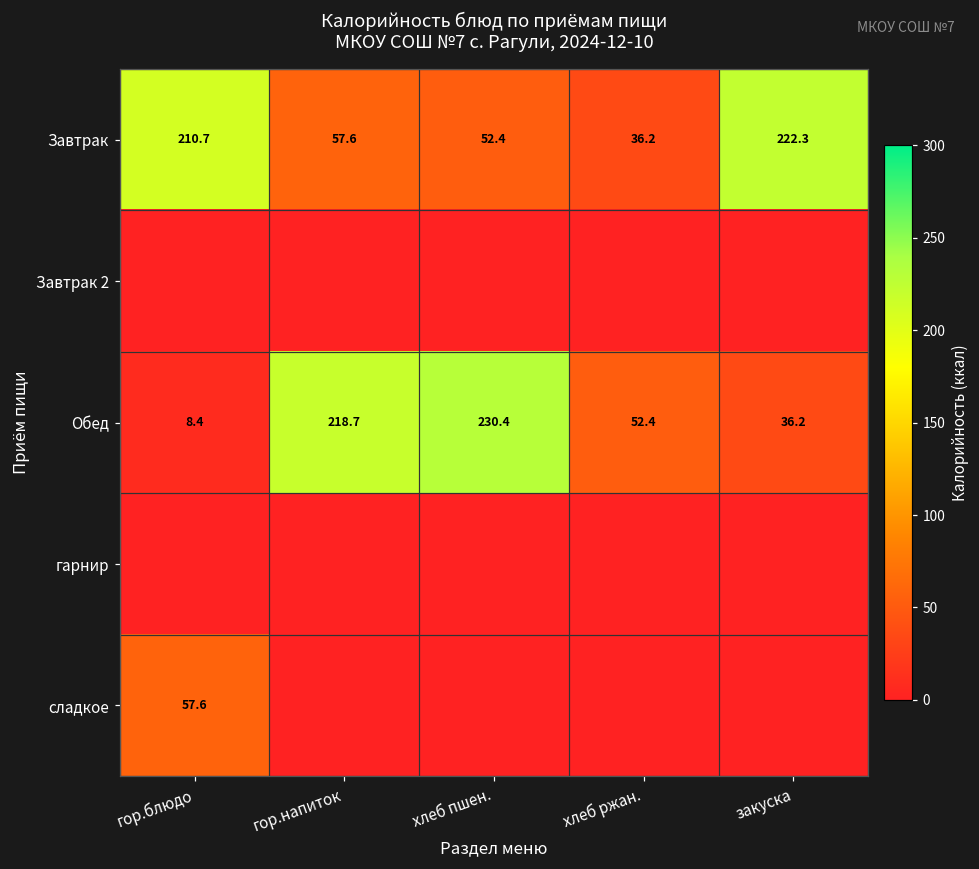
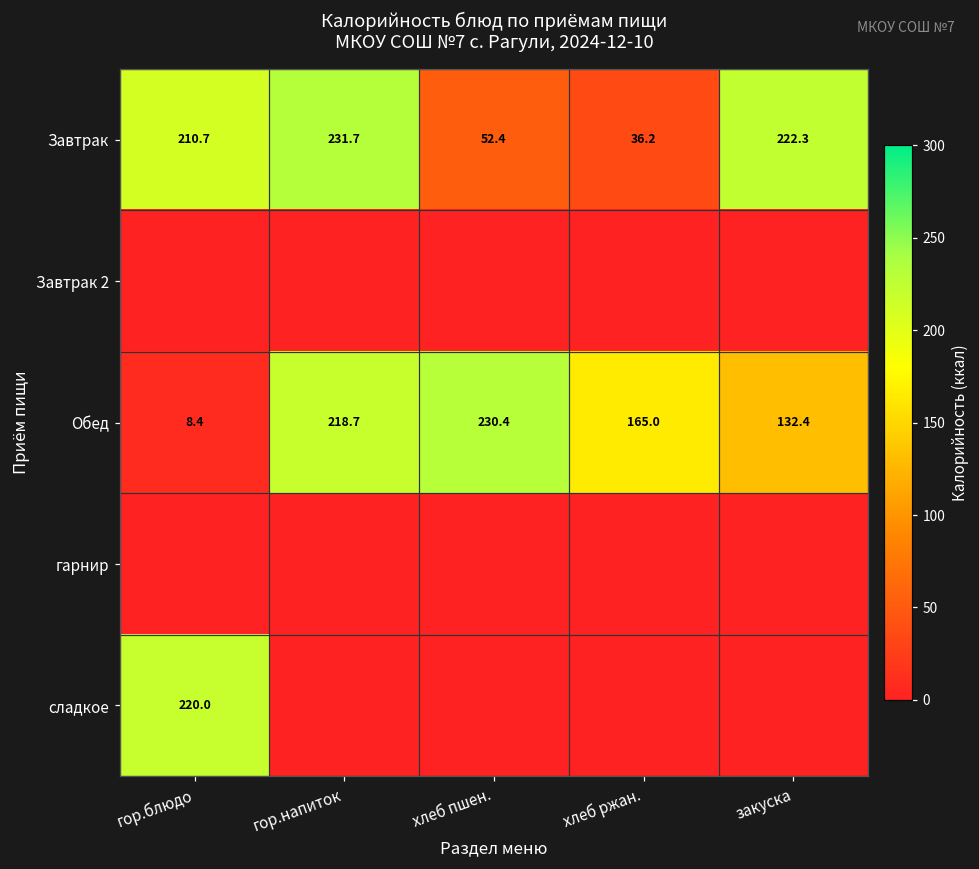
  {
    "Завтрак": {
      "гор.блюдо": 210.7,
-     "гор.напиток": 57.6,
+     "гор.напиток": 231.7,
      "хлеб пшен.": 52.4,
      "хлеб ржан.": 36.2,
      "закуска": 222.3
    },
    "Обед": {
      "гор.блюдо": 8.4,
      "гор.напиток": 218.7,
      "хлеб пшен.": 230.4,
-     "хлеб ржан.": 52.4,
-     "закуска": 36.2
+     "хлеб ржан.": 165.0,
+     "закуска": 132.4
    },
    "сладкое": {
-     "гор.блюдо": 57.6
+     "гор.блюдо": 220.0
    }
  }
